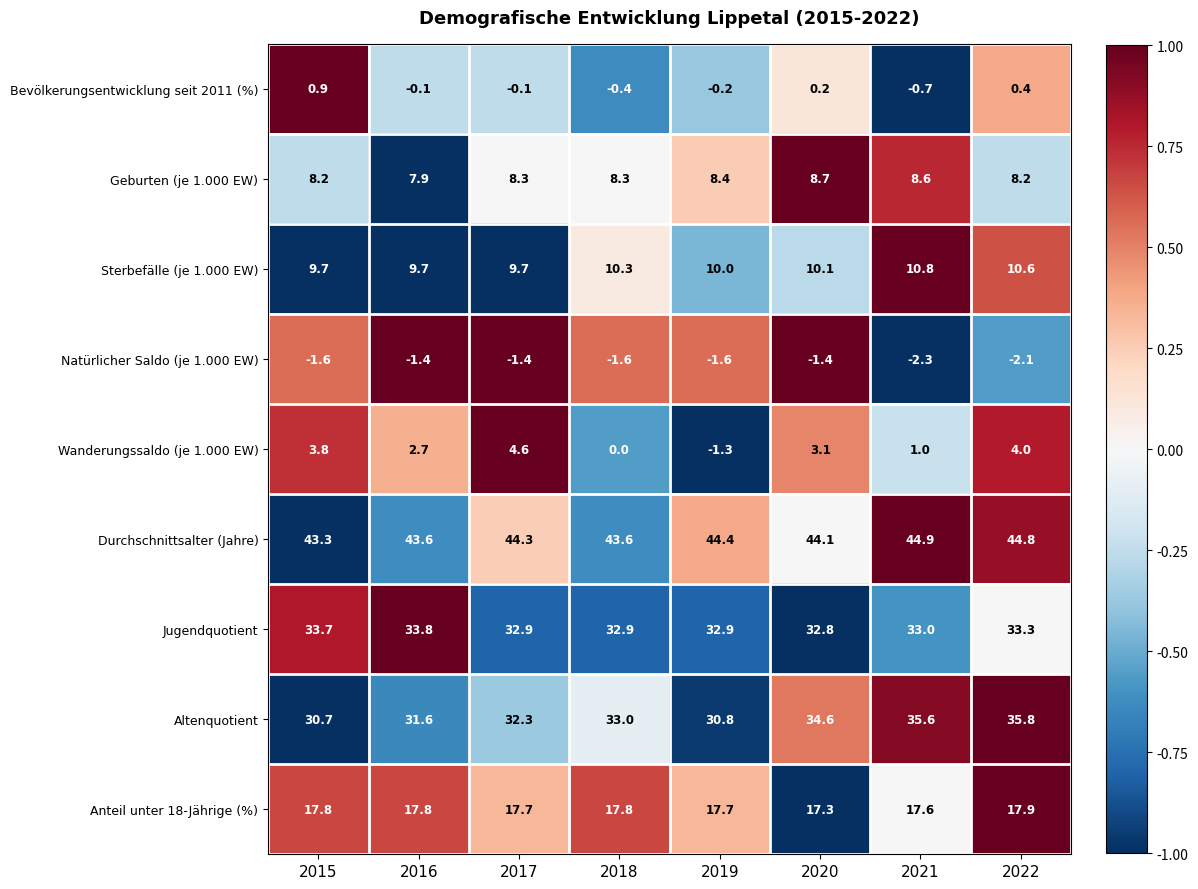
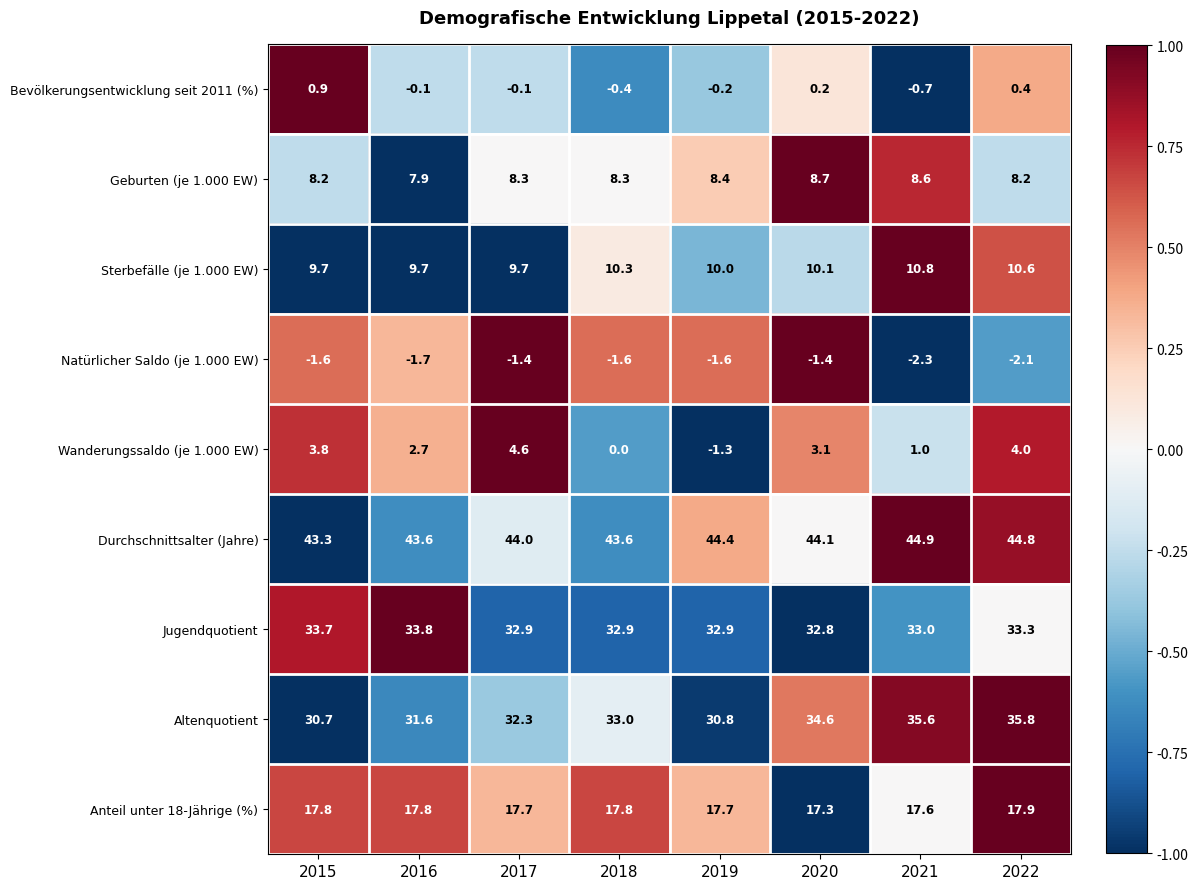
  {
    "Bevölkerungsentwicklung seit 2011 (%)": {
      "2015": 0.9,
      "2016": -0.1,
      "2017": -0.1,
      "2018": -0.4,
      "2019": -0.2,
      "2020": 0.2,
      "2021": -0.7,
      "2022": 0.4
    },
    "Geburten (je 1.000 EW)": {
      "2015": 8.2,
      "2016": 7.9,
      "2017": 8.3,
      "2018": 8.3,
      "2019": 8.4,
      "2020": 8.7,
      "2021": 8.6,
      "2022": 8.2
    },
    "Sterbefälle (je 1.000 EW)": {
      "2015": 9.7,
      "2016": 9.7,
      "2017": 9.7,
      "2018": 10.3,
      "2019": 10.0,
      "2020": 10.1,
      "2021": 10.8,
      "2022": 10.6
    },
    "Natürlicher Saldo (je 1.000 EW)": {
      "2015": -1.6,
-     "2016": -1.4,
+     "2016": -1.7,
      "2017": -1.4,
      "2018": -1.6,
      "2019": -1.6,
      "2020": -1.4,
      "2021": -2.3,
      "2022": -2.1
    },
    "Wanderungssaldo (je 1.000 EW)": {
      "2015": 3.8,
      "2016": 2.7,
      "2017": 4.6,
      "2018": 0.0,
      "2019": -1.3,
      "2020": 3.1,
      "2021": 1.0,
      "2022": 4.0
    },
    "Durchschnittsalter (Jahre)": {
      "2015": 43.3,
      "2016": 43.6,
-     "2017": 44.3,
+     "2017": 44.0,
      "2018": 43.6,
      "2019": 44.4,
      "2020": 44.1,
      "2021": 44.9,
      "2022": 44.8
    },
    "Jugendquotient": {
      "2015": 33.7,
      "2016": 33.8,
      "2017": 32.9,
      "2018": 32.9,
      "2019": 32.9,
      "2020": 32.8,
      "2021": 33.0,
      "2022": 33.3
    },
    "Altenquotient": {
      "2015": 30.7,
      "2016": 31.6,
      "2017": 32.3,
      "2018": 33.0,
      "2019": 30.8,
      "2020": 34.6,
      "2021": 35.6,
      "2022": 35.8
    },
    "Anteil unter 18-Jährige (%)": {
      "2015": 17.8,
      "2016": 17.8,
      "2017": 17.7,
      "2018": 17.8,
      "2019": 17.7,
      "2020": 17.3,
      "2021": 17.6,
      "2022": 17.9
    }
  }
